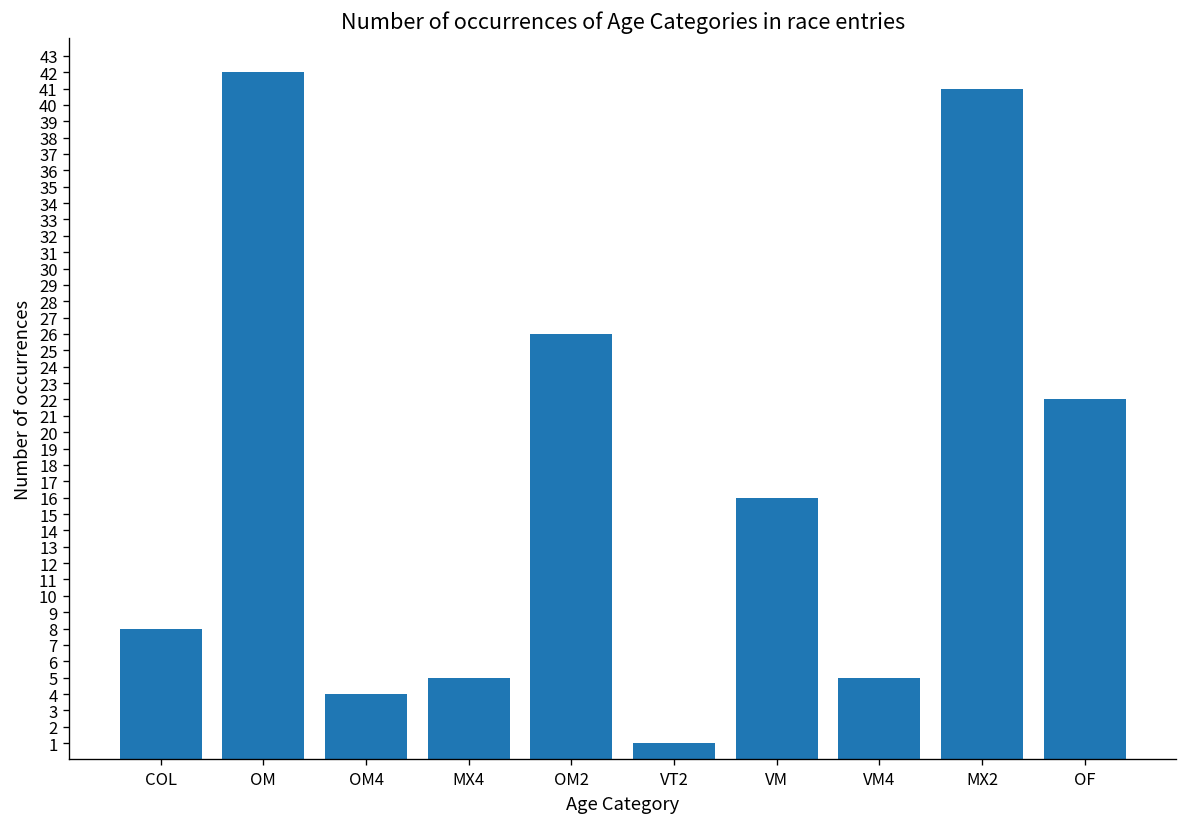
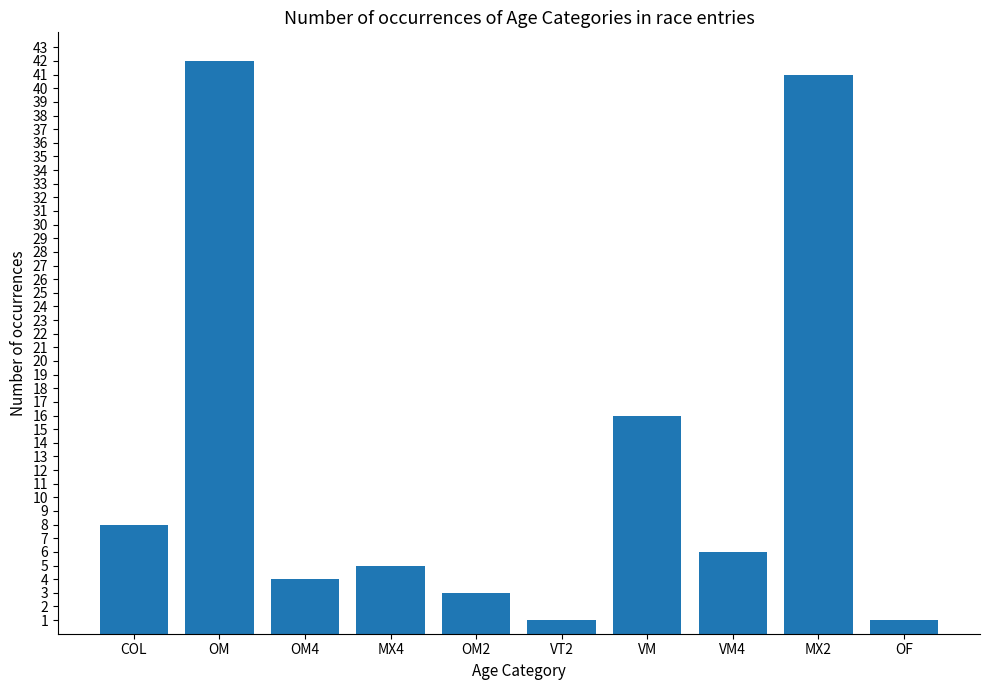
  {
    "COL": 8,
    "OM": 42,
    "OM4": 4,
    "MX4": 5,
-   "OM2": 26,
+   "OM2": 3,
    "VT2": 1,
    "VM": 16,
-   "VM4": 5,
+   "VM4": 6,
    "MX2": 41,
-   "OF": 22
+   "OF": 1
  }
